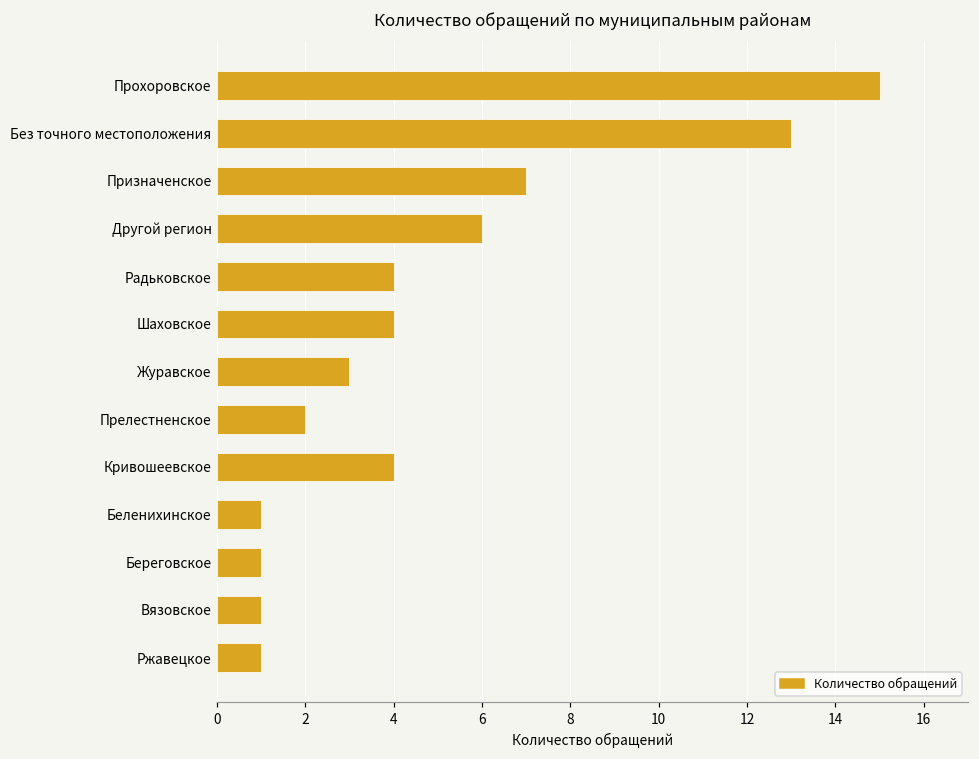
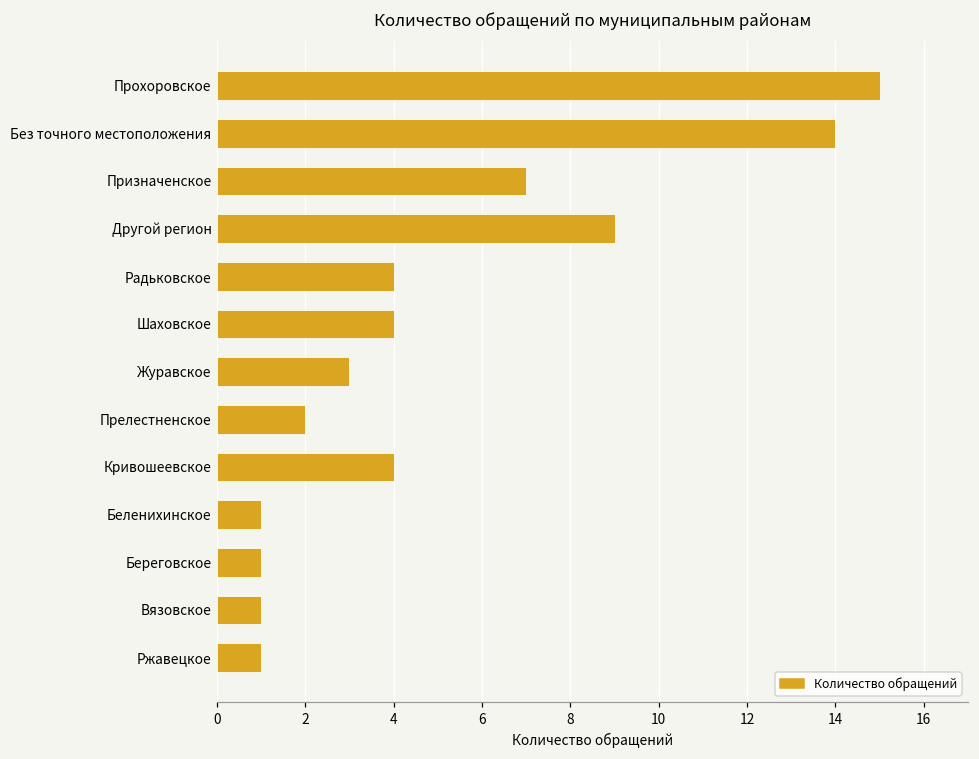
  {
    "Прохоровское": 15,
-   "Без точного местоположения": 13,
+   "Без точного местоположения": 14,
    "Призначенское": 7,
-   "Другой регион": 6,
+   "Другой регион": 9,
    "Радьковское": 4,
    "Шаховское": 4,
    "Журавское": 3,
    "Прелестненское": 2,
    "Кривошеевское": 4,
    "Беленихинское": 1,
    "Береговское": 1,
    "Вязовское": 1,
    "Ржавецкое": 1
  }
